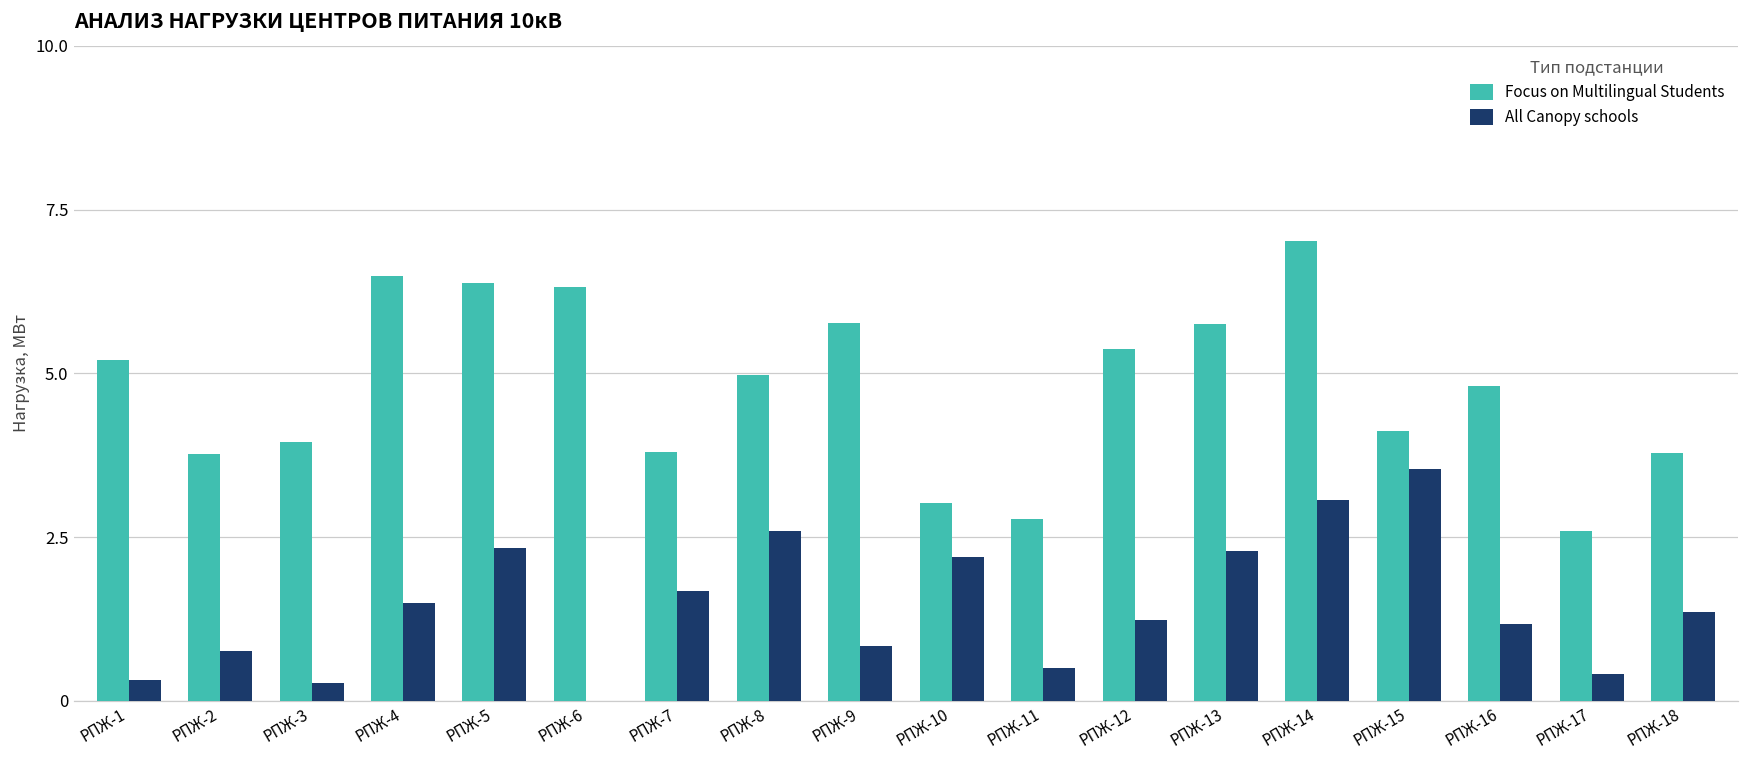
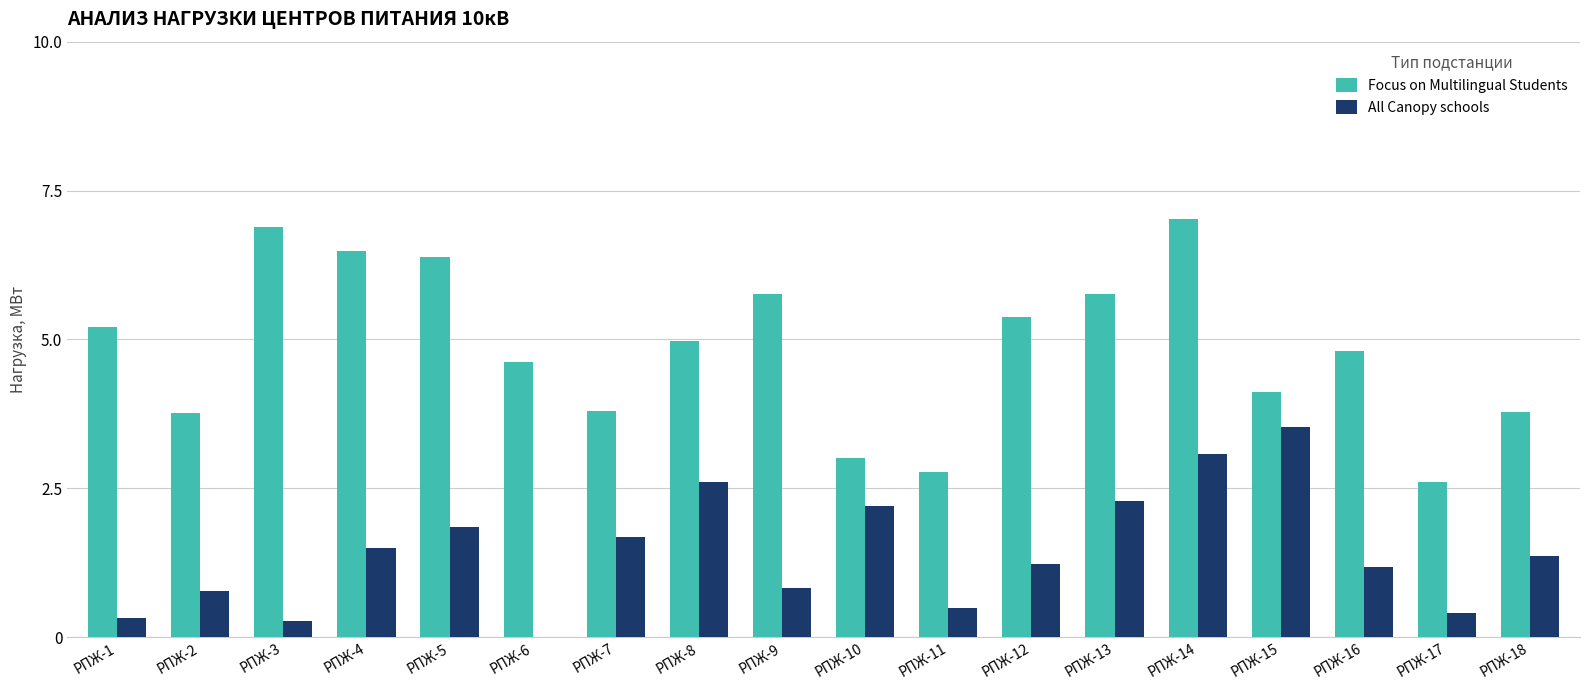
  {
    "Focus on Multilingual Students": {
      "РПЖ-1": 5.2,
      "РПЖ-2": 3.8,
-     "РПЖ-3": 4.0,
+     "РПЖ-3": 6.9,
      "РПЖ-4": 6.5,
      "РПЖ-5": 6.4,
-     "РПЖ-6": 6.3,
+     "РПЖ-6": 4.6,
      "РПЖ-7": 3.8,
      "РПЖ-8": 5.0,
      "РПЖ-9": 5.8,
      "РПЖ-10": 3.0,
      "РПЖ-11": 2.8,
      "РПЖ-12": 5.4,
      "РПЖ-13": 5.8,
      "РПЖ-14": 7.0,
      "РПЖ-15": 4.1,
      "РПЖ-16": 4.8,
      "РПЖ-17": 2.6,
      "РПЖ-18": 3.8
    },
    "All Canopy schools": {
      "РПЖ-1": 0.3,
      "РПЖ-2": 0.8,
      "РПЖ-3": 0.3,
      "РПЖ-4": 1.5,
-     "РПЖ-5": 2.3,
+     "РПЖ-5": 1.9,
      "РПЖ-6": 0.0,
      "РПЖ-7": 1.7,
      "РПЖ-8": 2.6,
      "РПЖ-9": 0.8,
      "РПЖ-10": 2.2,
      "РПЖ-11": 0.5,
      "РПЖ-12": 1.2,
      "РПЖ-13": 2.3,
      "РПЖ-14": 3.1,
      "РПЖ-15": 3.5,
      "РПЖ-16": 1.2,
      "РПЖ-17": 0.4,
      "РПЖ-18": 1.4
    }
  }
